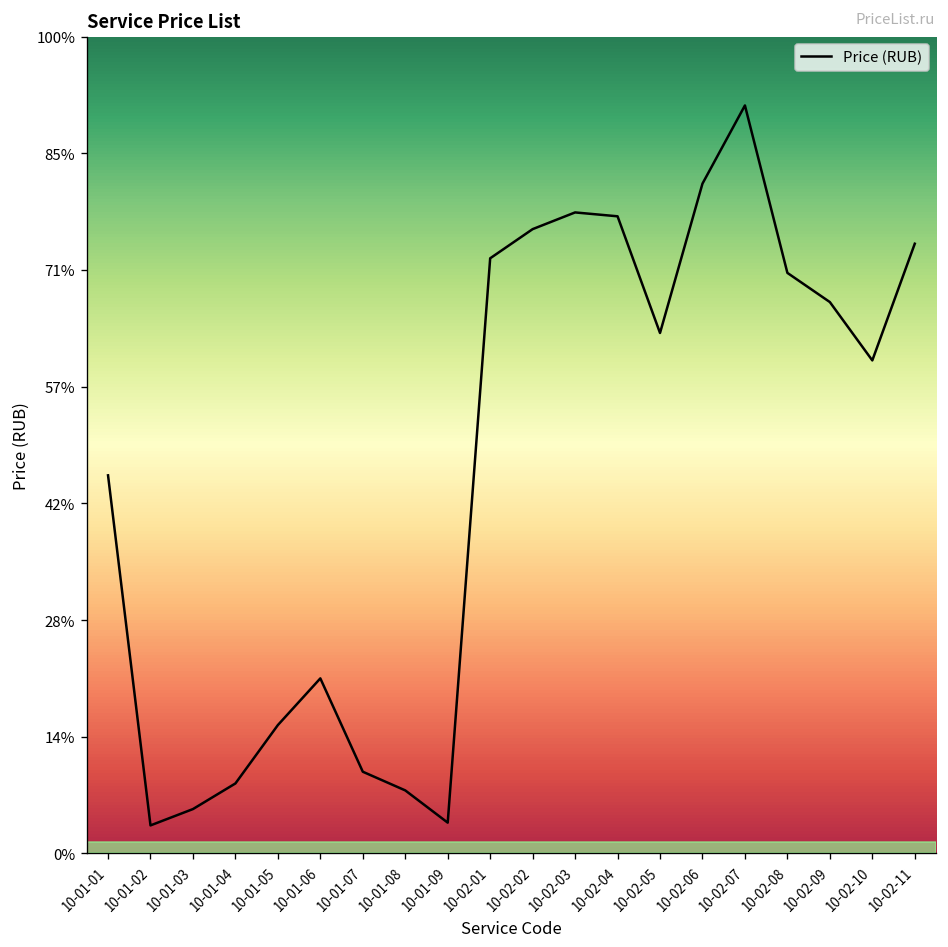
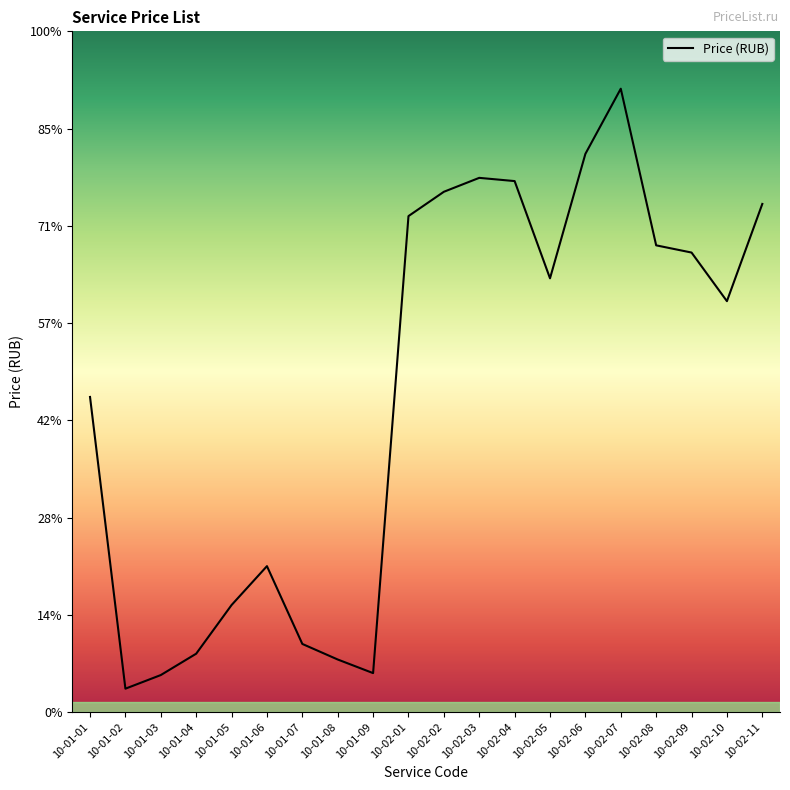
  {
    "10-01-01": "46%",
    "10-01-02": "3%",
    "10-01-03": "5%",
    "10-01-04": "9%",
    "10-01-05": "16%",
    "10-01-06": "21%",
    "10-01-07": "10%",
    "10-01-08": "8%",
-   "10-01-09": "4%",
+   "10-01-09": "6%",
    "10-02-01": "73%",
    "10-02-02": "76%",
    "10-02-03": "78%",
    "10-02-04": "78%",
    "10-02-05": "64%",
    "10-02-06": "82%",
    "10-02-07": "92%",
-   "10-02-08": "71%",
+   "10-02-08": "69%",
    "10-02-09": "68%",
    "10-02-10": "60%",
    "10-02-11": "75%"
  }
